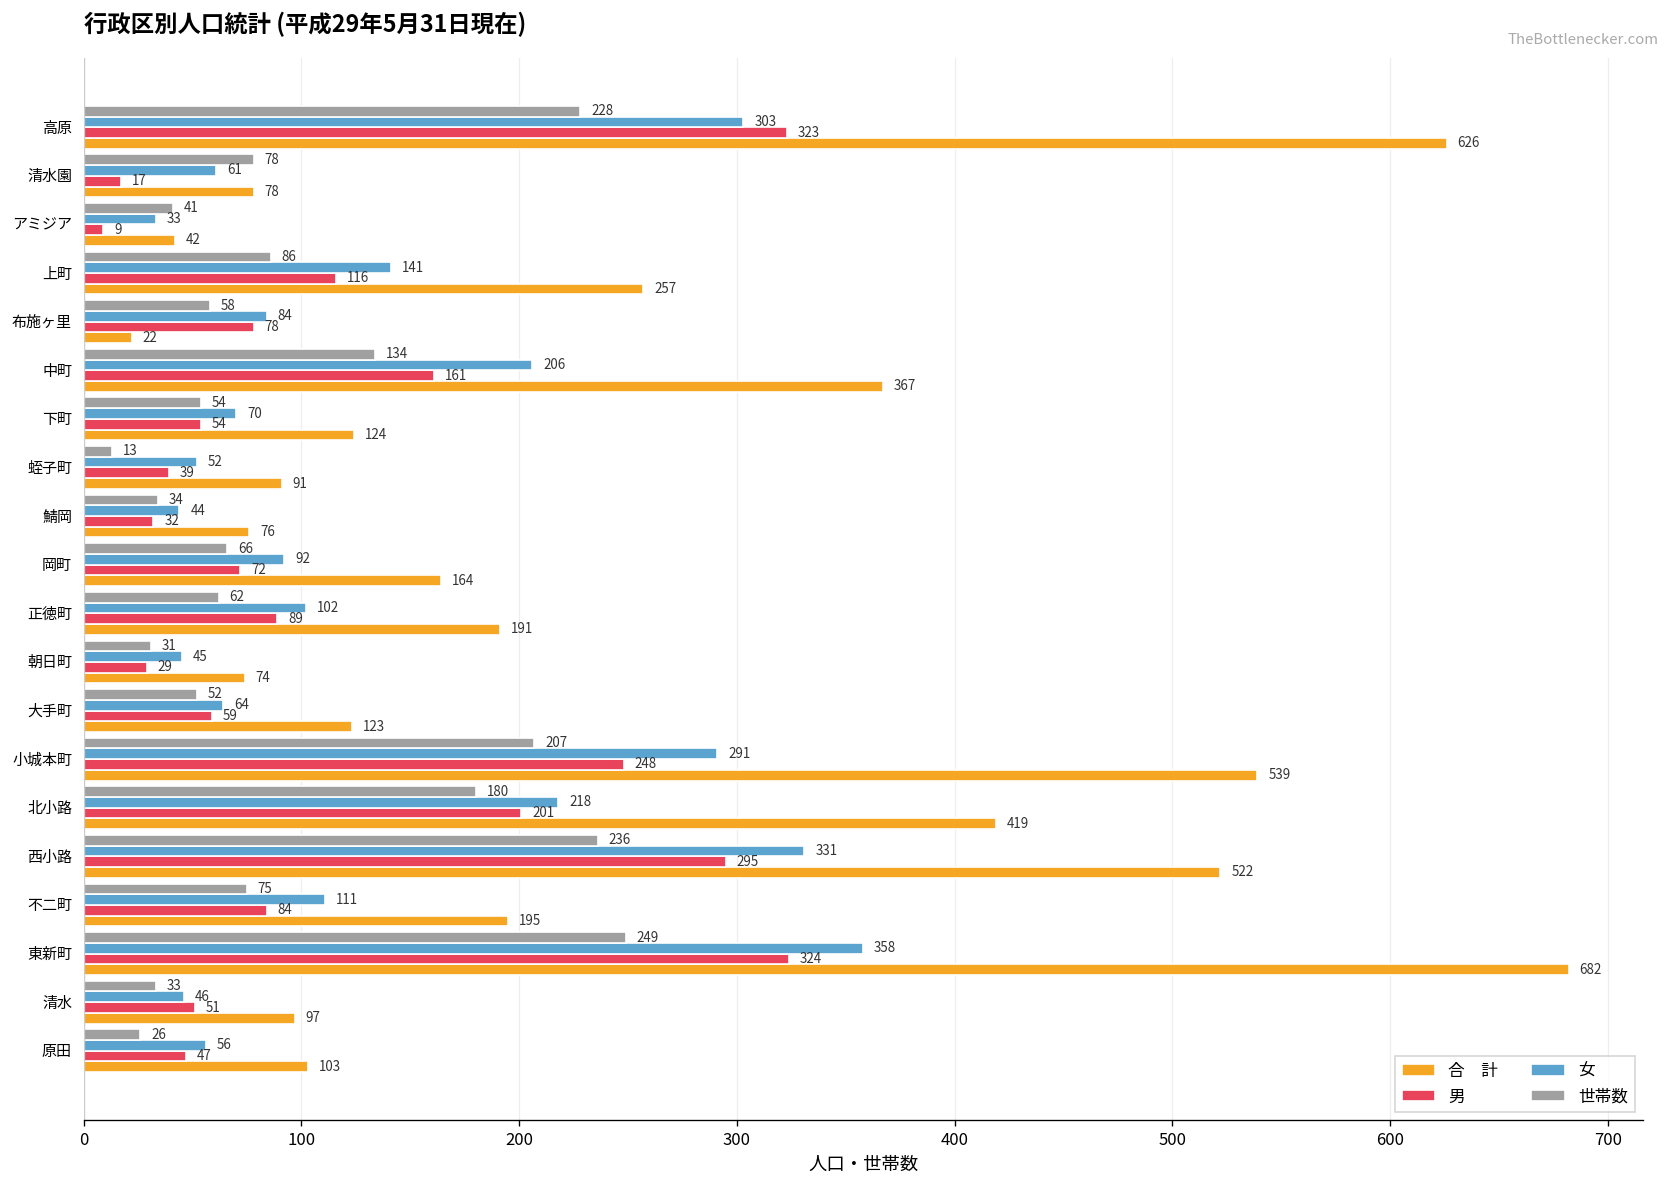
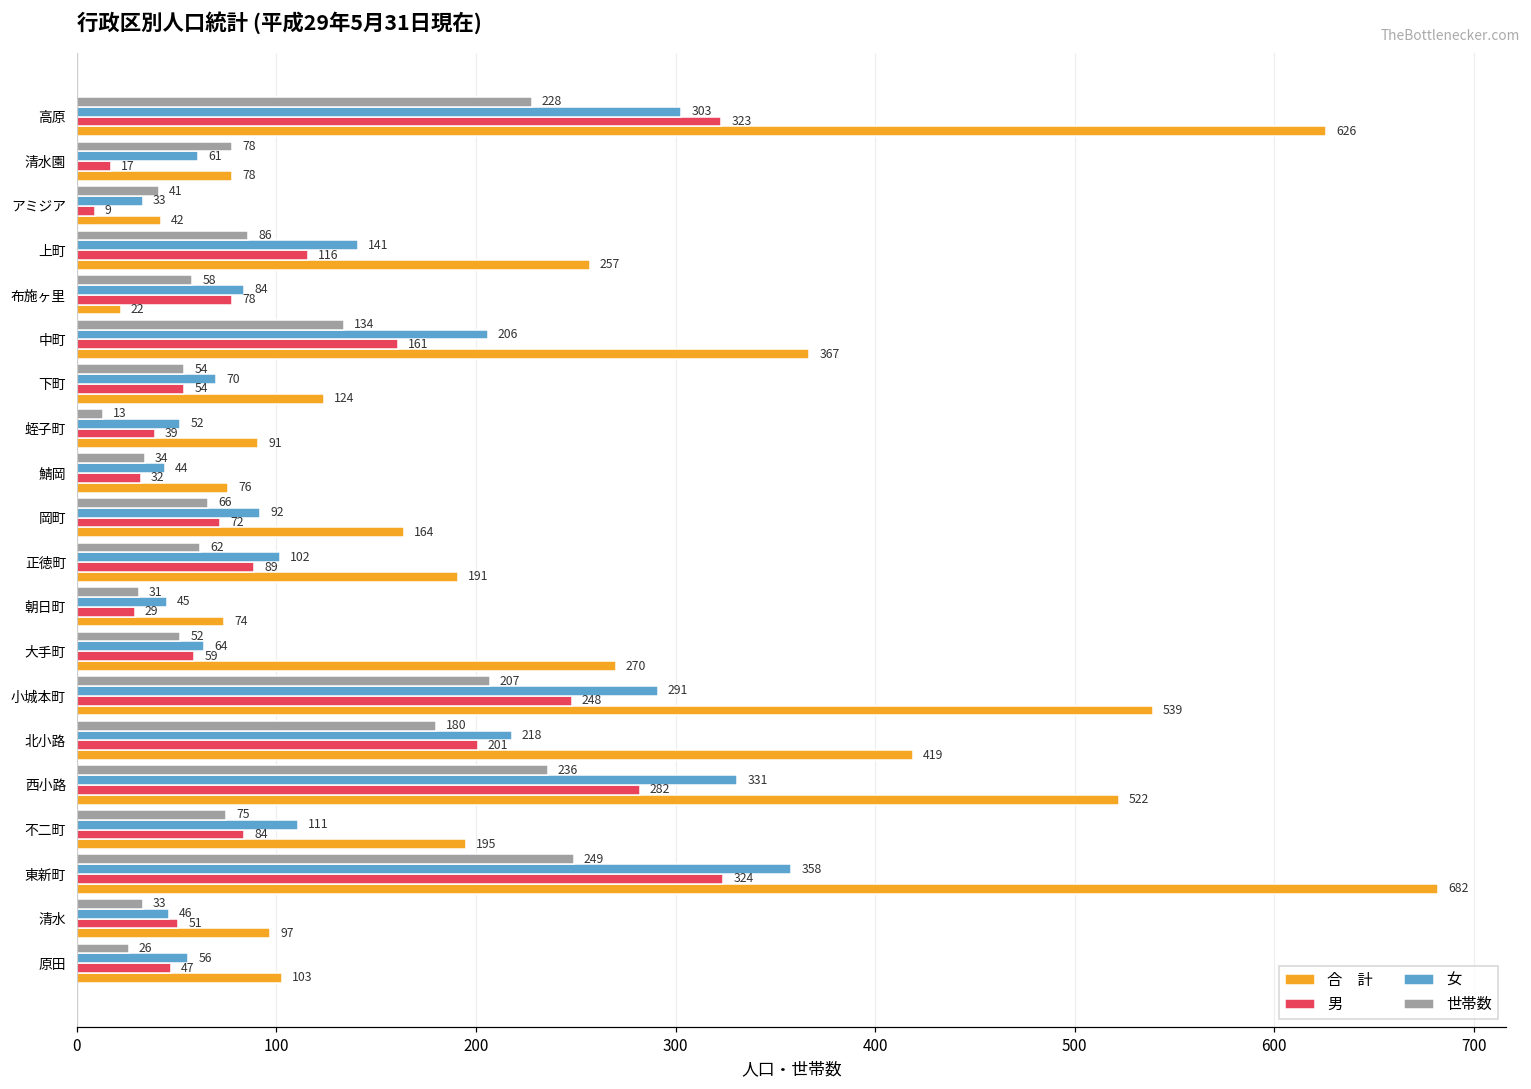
  {
    "合 計": {
      "高原": 626,
      "清水園": 78,
      "アミジア": 42,
      "上町": 257,
      "布施ヶ里": 22,
      "中町": 367,
      "下町": 124,
      "蛭子町": 91,
      "鯖岡": 76,
      "岡町": 164,
      "正徳町": 191,
      "朝日町": 74,
-     "大手町": 123,
+     "大手町": 270,
      "小城本町": 539,
      "北小路": 419,
      "西小路": 522,
      "不二町": 195,
      "東新町": 682,
      "清水": 97,
      "原田": 103
    },
    "男": {
      "高原": 323,
      "清水園": 17,
      "アミジア": 9,
      "上町": 116,
      "布施ヶ里": 78,
      "中町": 161,
      "下町": 54,
      "蛭子町": 39,
      "鯖岡": 32,
      "岡町": 72,
      "正徳町": 89,
      "朝日町": 29,
      "大手町": 59,
      "小城本町": 248,
      "北小路": 201,
-     "西小路": 295,
+     "西小路": 282,
      "不二町": 84,
      "東新町": 324,
      "清水": 51,
      "原田": 47
    },
    "女": {
      "高原": 303,
      "清水園": 61,
      "アミジア": 33,
      "上町": 141,
      "布施ヶ里": 84,
      "中町": 206,
      "下町": 70,
      "蛭子町": 52,
      "鯖岡": 44,
      "岡町": 92,
      "正徳町": 102,
      "朝日町": 45,
      "大手町": 64,
      "小城本町": 291,
      "北小路": 218,
      "西小路": 331,
      "不二町": 111,
      "東新町": 358,
      "清水": 46,
      "原田": 56
    },
    "世帯数": {
      "高原": 228,
      "清水園": 78,
      "アミジア": 41,
      "上町": 86,
      "布施ヶ里": 58,
      "中町": 134,
      "下町": 54,
      "蛭子町": 13,
      "鯖岡": 34,
      "岡町": 66,
      "正徳町": 62,
      "朝日町": 31,
      "大手町": 52,
      "小城本町": 207,
      "北小路": 180,
      "西小路": 236,
      "不二町": 75,
      "東新町": 249,
      "清水": 33,
      "原田": 26
    }
  }
